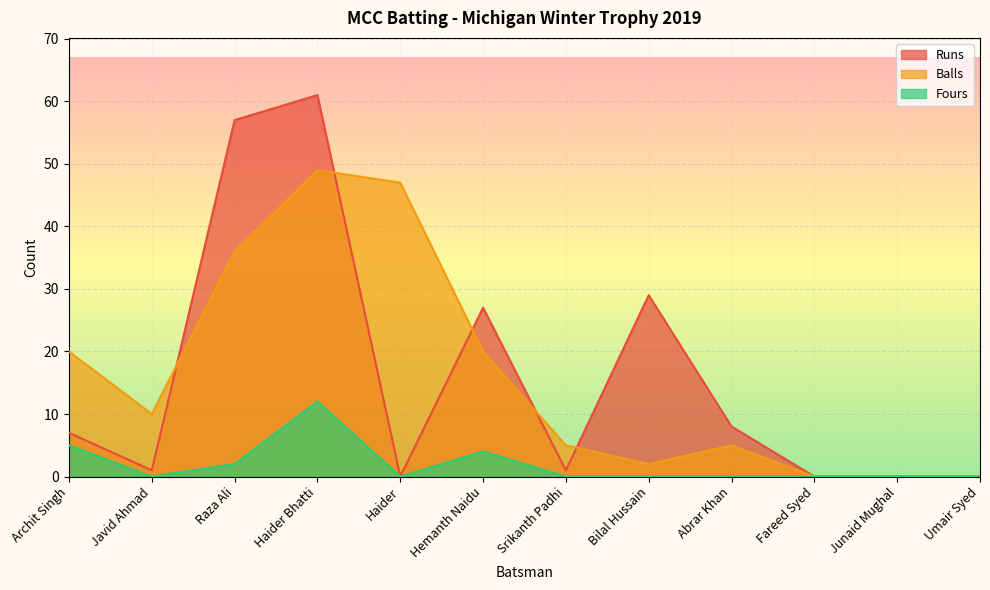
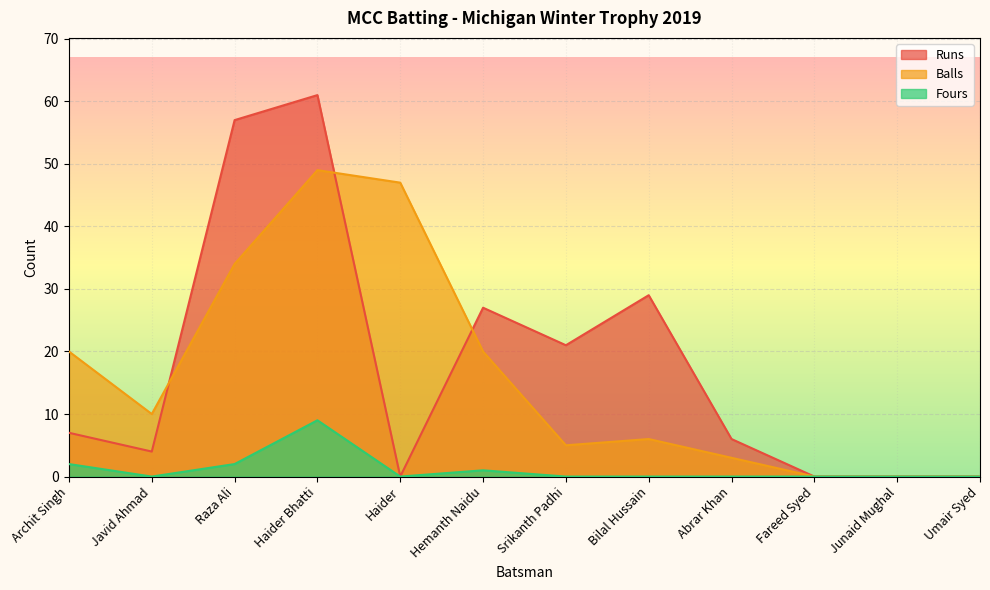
  {
    "Runs": {
      "Archit Singh": 7,
-     "Javid Ahmad": 1,
+     "Javid Ahmad": 4,
      "Raza Ali": 57,
      "Haider Bhatti": 61,
      "Hemanth Naidu": 27,
-     "Srikanth Padhi": 1,
+     "Srikanth Padhi": 21,
      "Bilal Hussain": 29,
-     "Abrar Khan": 8
+     "Abrar Khan": 6
    },
    "Balls": {
      "Archit Singh": 20,
      "Javid Ahmad": 10,
-     "Raza Ali": 36,
+     "Raza Ali": 34,
      "Haider Bhatti": 49,
      "Haider": 47,
      "Hemanth Naidu": 20,
      "Srikanth Padhi": 5,
-     "Bilal Hussain": 2,
-     "Abrar Khan": 5
+     "Bilal Hussain": 6,
+     "Abrar Khan": 3
    },
    "Fours": {
-     "Archit Singh": 5,
+     "Archit Singh": 2,
      "Javid Ahmad": 0,
      "Raza Ali": 2,
-     "Haider Bhatti": 12,
-     "Hemanth Naidu": 4,
+     "Haider Bhatti": 9,
+     "Hemanth Naidu": 1,
      "Srikanth Padhi": 0,
      "Bilal Hussain": 0,
      "Abrar Khan": 0
    }
  }
